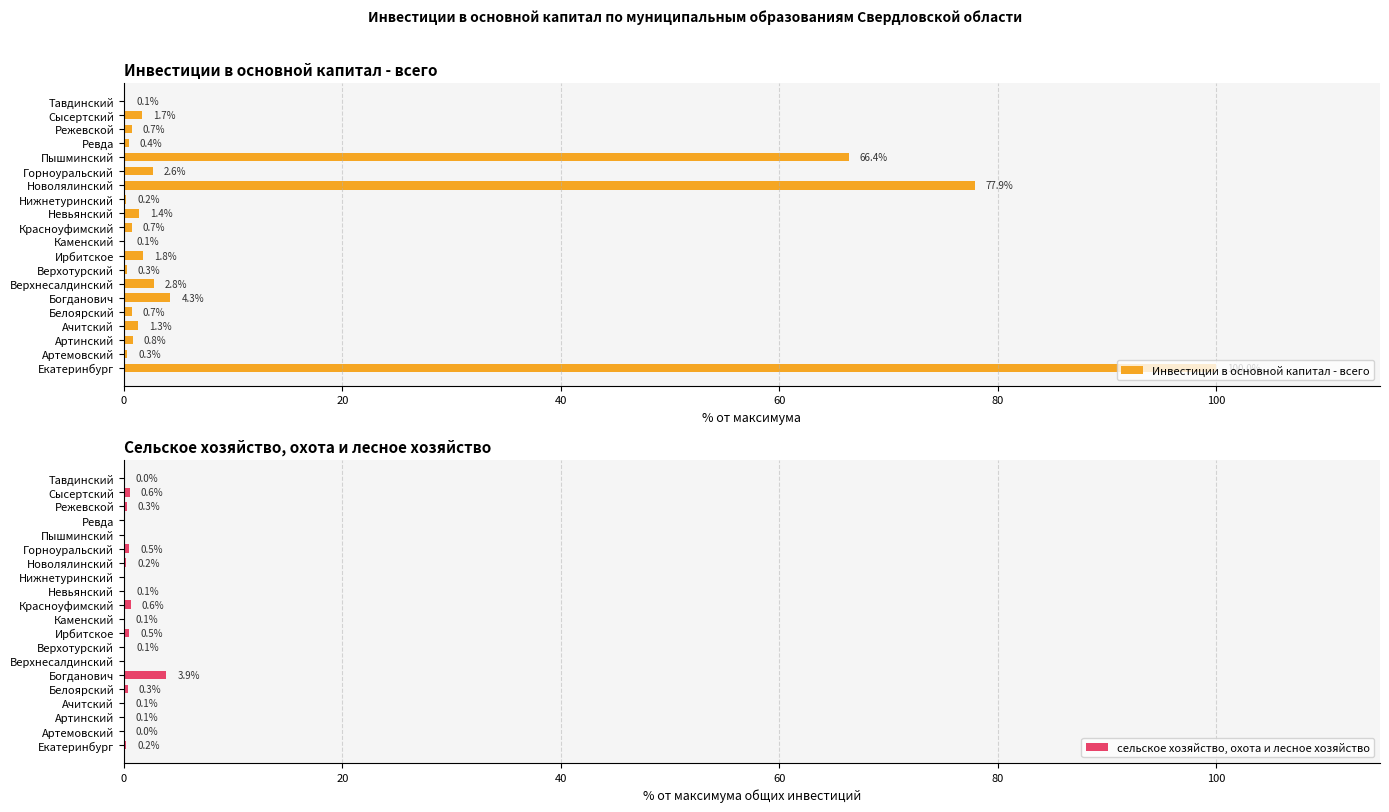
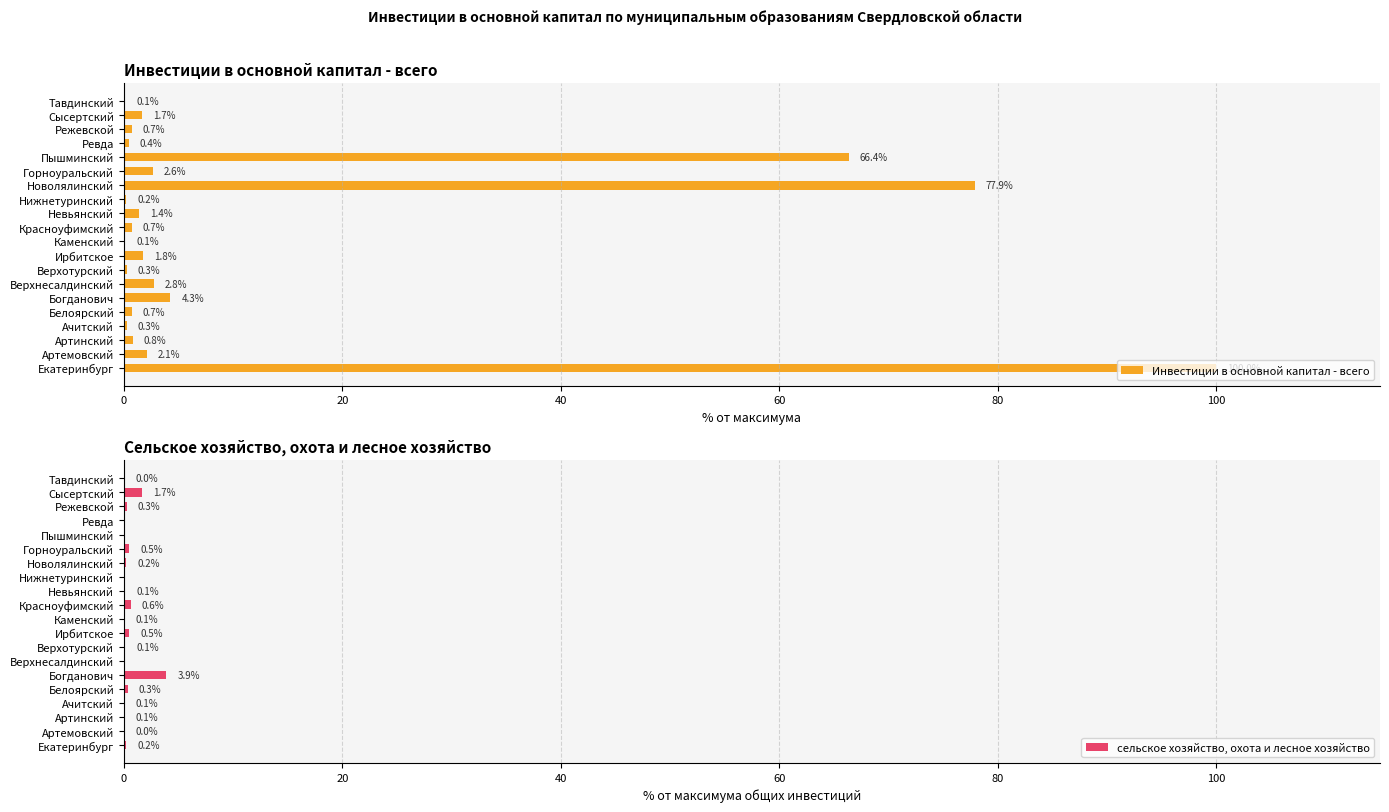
  {
    "Инвестиции в основной капитал - всего": {
      "Тавдинский": "0.1%",
      "Сысертский": "1.7%",
      "Режевской": "0.7%",
      "Ревда": "0.4%",
      "Пышминский": "66.4%",
      "Горноуральский": "2.6%",
      "Новолялинский": "77.9%",
      "Нижнетуринский": "0.2%",
      "Невьянский": "1.4%",
      "Красноуфимский": "0.7%",
      "Каменский": "0.1%",
      "Ирбитское": "1.8%",
      "Верхотурский": "0.3%",
      "Верхнесалдинский": "2.8%",
      "Богданович": "4.3%",
      "Белоярский": "0.7%",
-     "Ачитский": "1.3%",
+     "Ачитский": "0.3%",
      "Артинский": "0.8%",
-     "Артемовский": "0.3%"
+     "Артемовский": "2.1%"
    },
    "Сельское хозяйство, охота и лесное хозяйство": {
      "Тавдинский": "0.0%",
-     "Сысертский": "0.6%",
+     "Сысертский": "1.7%",
      "Режевской": "0.3%",
      "Горноуральский": "0.5%",
      "Новолялинский": "0.2%",
      "Невьянский": "0.1%",
      "Красноуфимский": "0.6%",
      "Каменский": "0.1%",
      "Ирбитское": "0.5%",
      "Верхотурский": "0.1%",
      "Богданович": "3.9%",
      "Белоярский": "0.3%",
      "Ачитский": "0.1%",
      "Артинский": "0.1%",
      "Артемовский": "0.0%",
      "Екатеринбург": "0.2%"
    }
  }
